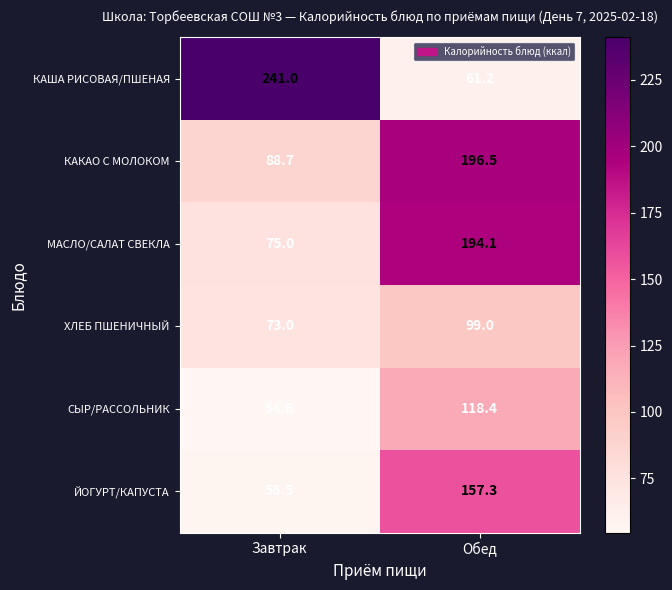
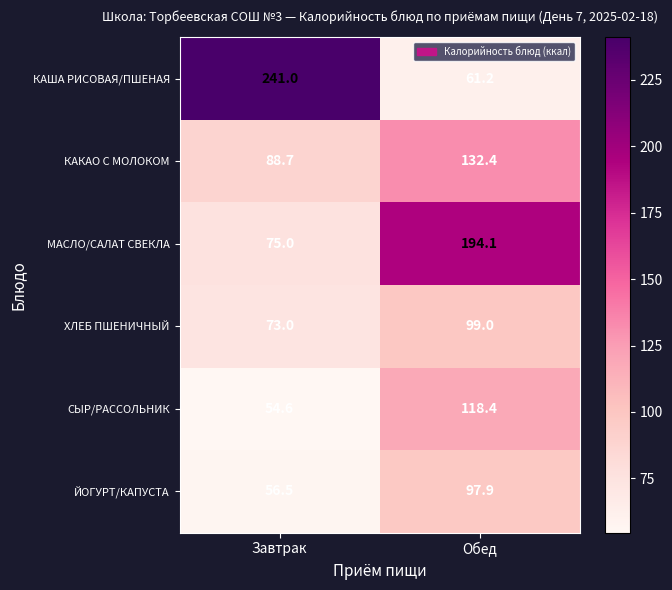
  {
    "КАША РИСОВАЯ/ПШЕНАЯ": {
      "Завтрак": 241.0
    },
    "КАКАО С МОЛОКОМ": {
-     "Обед": 196.5
+     "Обед": 132.4
    },
    "МАСЛО/САЛАТ СВЕКЛА": {
      "Обед": 194.1
    },
    "ХЛЕБ ПШЕНИЧНЫЙ": {
      "Обед": 99.0
    },
    "СЫР/РАССОЛЬНИК": {
      "Обед": 118.4
    },
    "ЙОГУРТ/КАПУСТА": {
-     "Обед": 157.3
+     "Обед": 97.9
    }
  }
